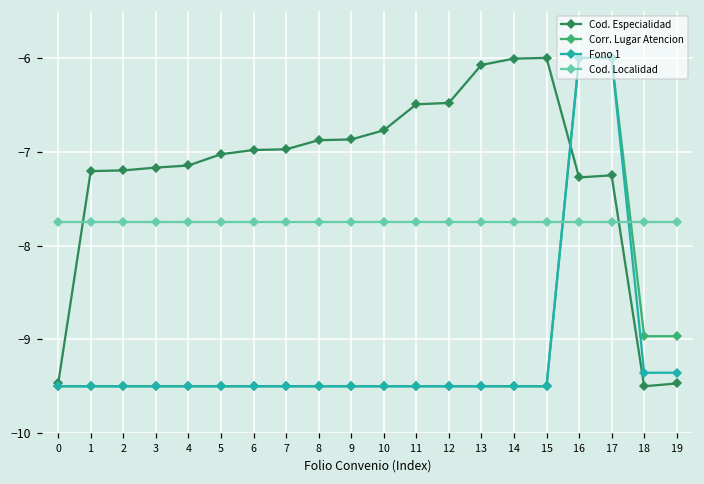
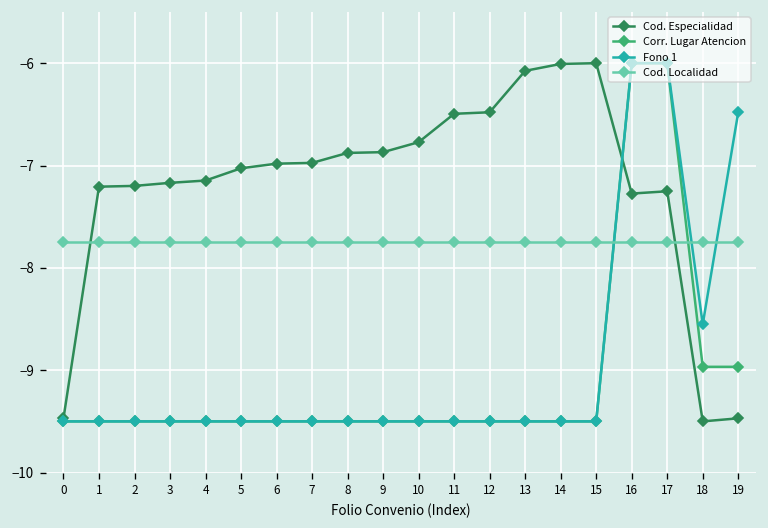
  {
    "Fono 1": {
-     "18": -9.4,
-     "19": -9.4
+     "18": -8.6,
+     "19": -6.5
    },
    "Cod. Localidad": {
      "0": -7.8,
      "1": -7.8,
      "2": -7.8,
      "3": -7.8,
      "4": -7.8,
      "5": -7.8,
      "6": -7.8,
      "7": -7.8,
      "8": -7.8,
      "9": -7.8,
      "10": -7.8,
      "11": -7.8,
      "12": -7.8,
      "13": -7.8,
      "14": -7.8,
      "15": -7.8,
      "16": -7.8,
      "17": -7.8,
      "18": -7.8,
      "19": -7.8
    }
  }
